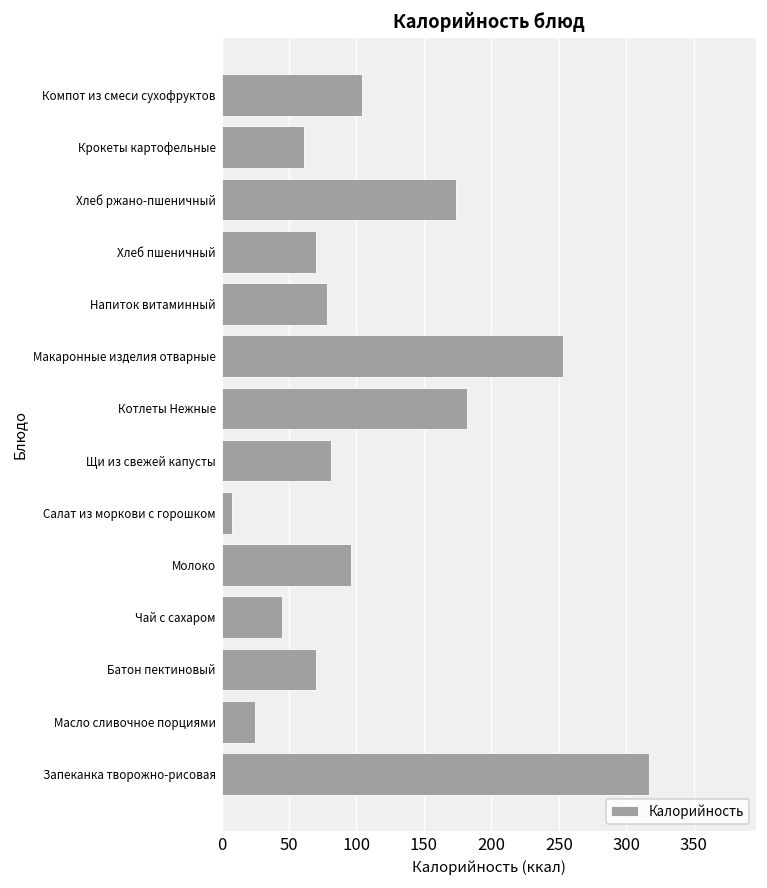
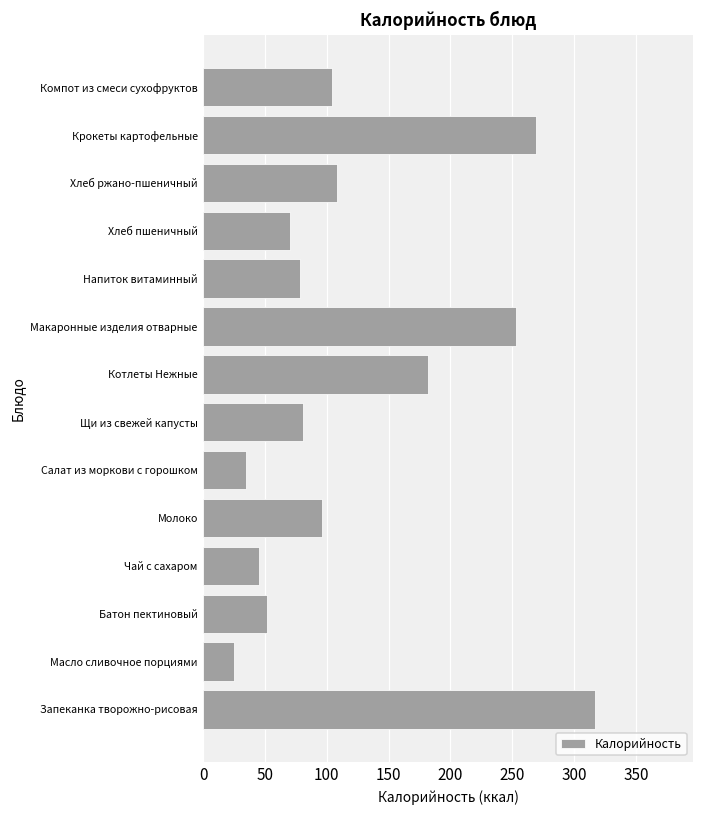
  {
    "Компот из смеси сухофруктов": 104,
-   "Крокеты картофельные": 61,
-   "Хлеб ржано-пшеничный": 174,
+   "Крокеты картофельные": 269,
+   "Хлеб ржано-пшеничный": 108,
    "Хлеб пшеничный": 70,
    "Напиток витаминный": 78,
    "Макаронные изделия отварные": 253,
    "Котлеты Нежные": 182,
    "Щи из свежей капусты": 81,
-   "Салат из моркови с горошком": 8,
+   "Салат из моркови с горошком": 35,
    "Молоко": 96,
    "Чай с сахаром": 45,
-   "Батон пектиновый": 70,
+   "Батон пектиновый": 52,
    "Масло сливочное порциями": 25,
    "Запеканка творожно-рисовая": 317
  }
